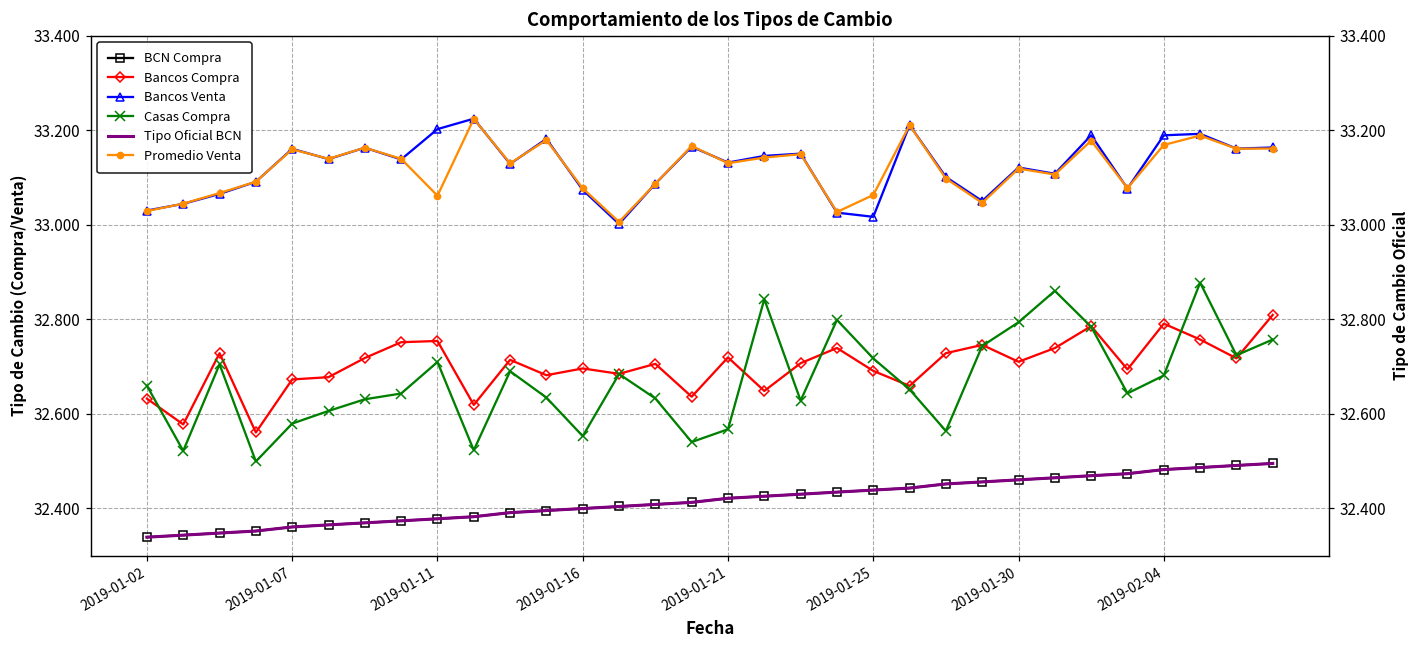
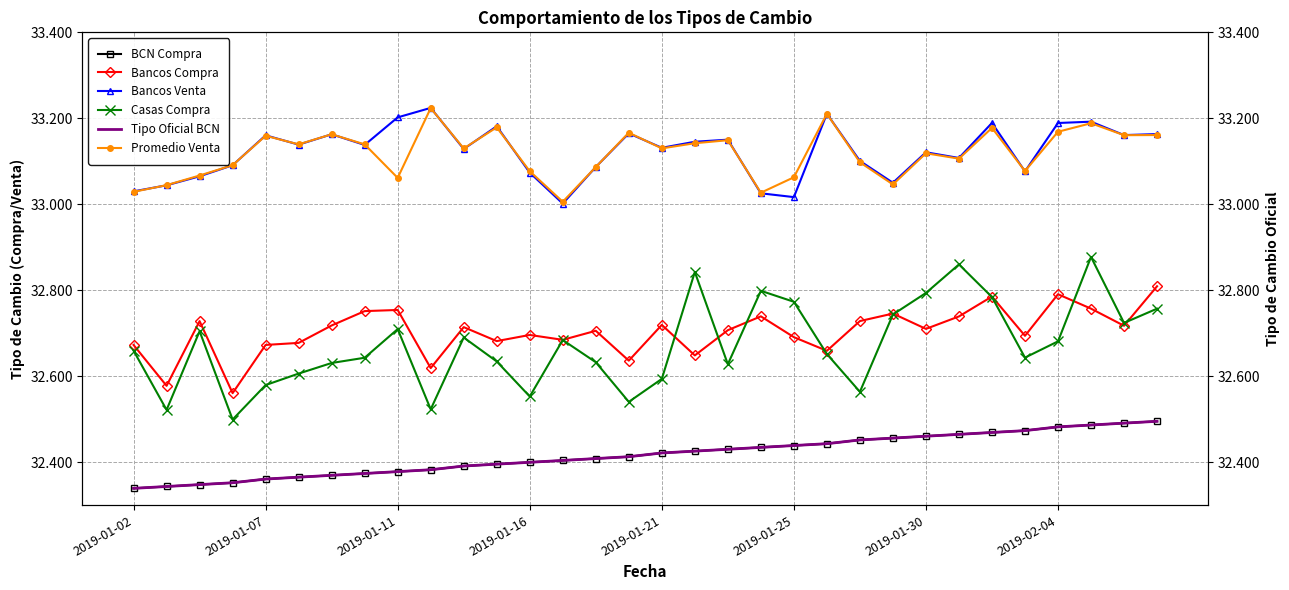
  {
    "Tipo Oficial BCN": {
      "2019-01-02": 32.34,
      "2019-01-07": 32.36,
      "2019-01-11": 32.38,
      "2019-01-16": 32.40,
      "2019-01-21": 32.42,
      "2019-01-25": 32.44,
      "2019-01-30": 32.46,
      "2019-02-04": 32.48
    },
    "Bancos Compra": {
-     "2019-01-02": 32.63,
+     "2019-01-02": 32.67,
      "2019-01-07": 32.67,
      "2019-01-11": 32.75,
      "2019-01-16": 32.70,
      "2019-01-21": 32.72,
      "2019-01-25": 32.69,
      "2019-01-30": 32.71,
      "2019-02-04": 32.79
    },
    "Bancos Venta": {
      "2019-01-11": 33.20,
      "2019-01-25": 33.02,
      "2019-02-04": 33.19
    },
    "Casas Compra": {
      "2019-01-02": 32.66,
      "2019-01-07": 32.58,
      "2019-01-11": 32.71,
      "2019-01-16": 32.55,
-     "2019-01-21": 32.57,
-     "2019-01-25": 32.72,
+     "2019-01-21": 32.59,
+     "2019-01-25": 32.77,
      "2019-01-30": 32.79,
      "2019-02-04": 32.68
    },
    "Promedio Venta": {
      "2019-01-11": 33.06,
      "2019-01-25": 33.06,
      "2019-02-04": 33.17
    }
  }
